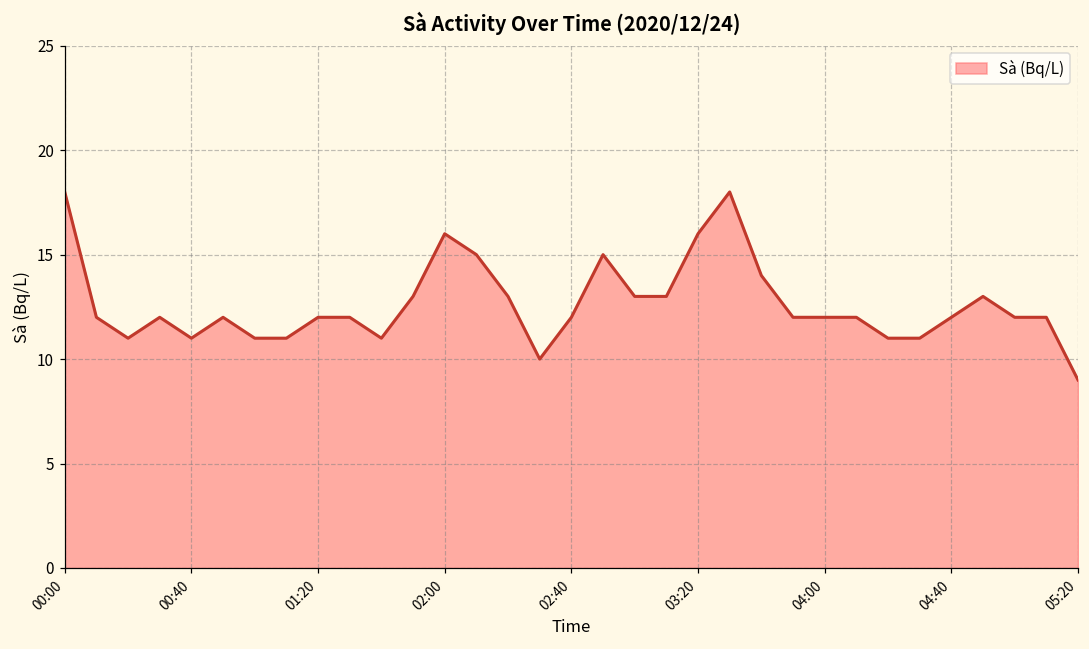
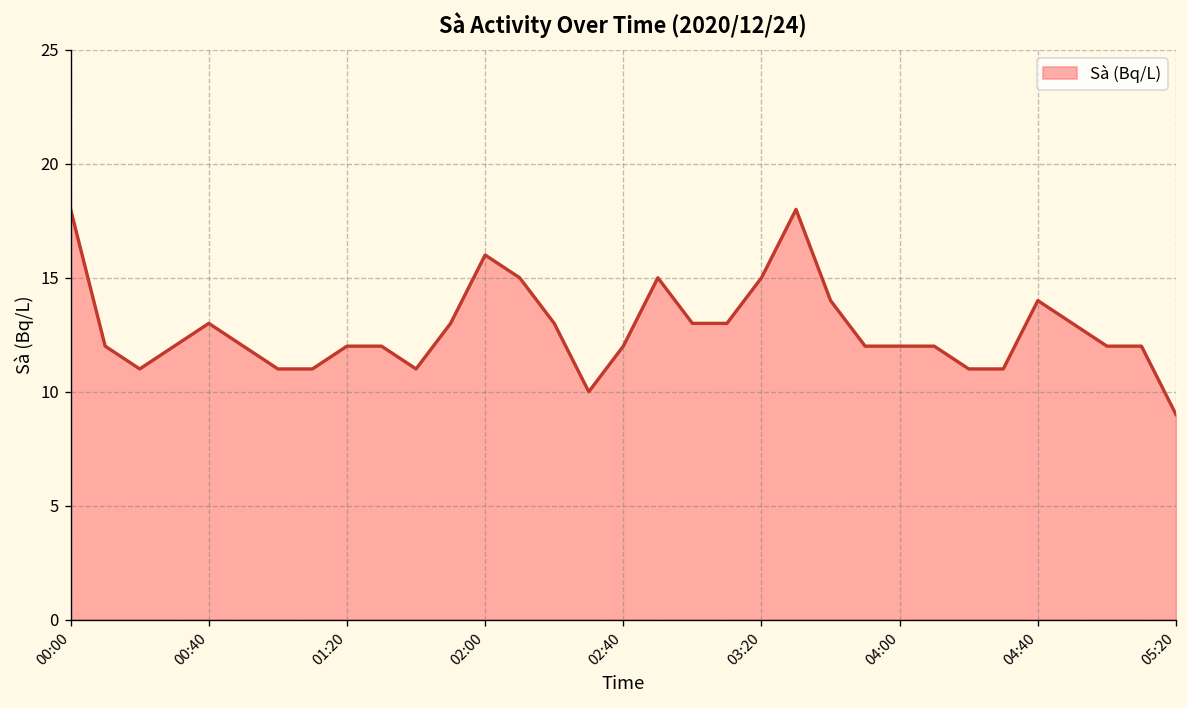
  {
    "00:00": 18,
-   "00:40": 11,
+   "00:40": 13,
    "01:20": 12,
    "02:00": 16,
    "02:40": 12,
-   "03:20": 16,
+   "03:20": 15,
    "04:00": 12,
-   "04:40": 12,
+   "04:40": 14,
    "05:20": 9
  }
